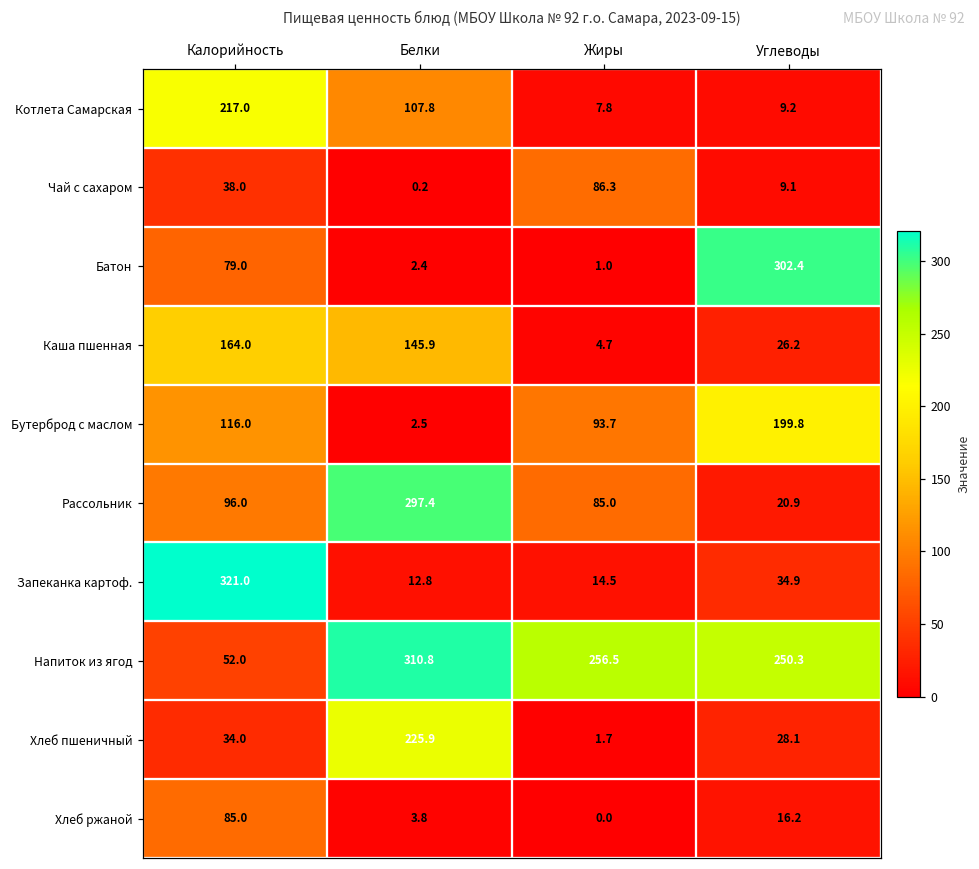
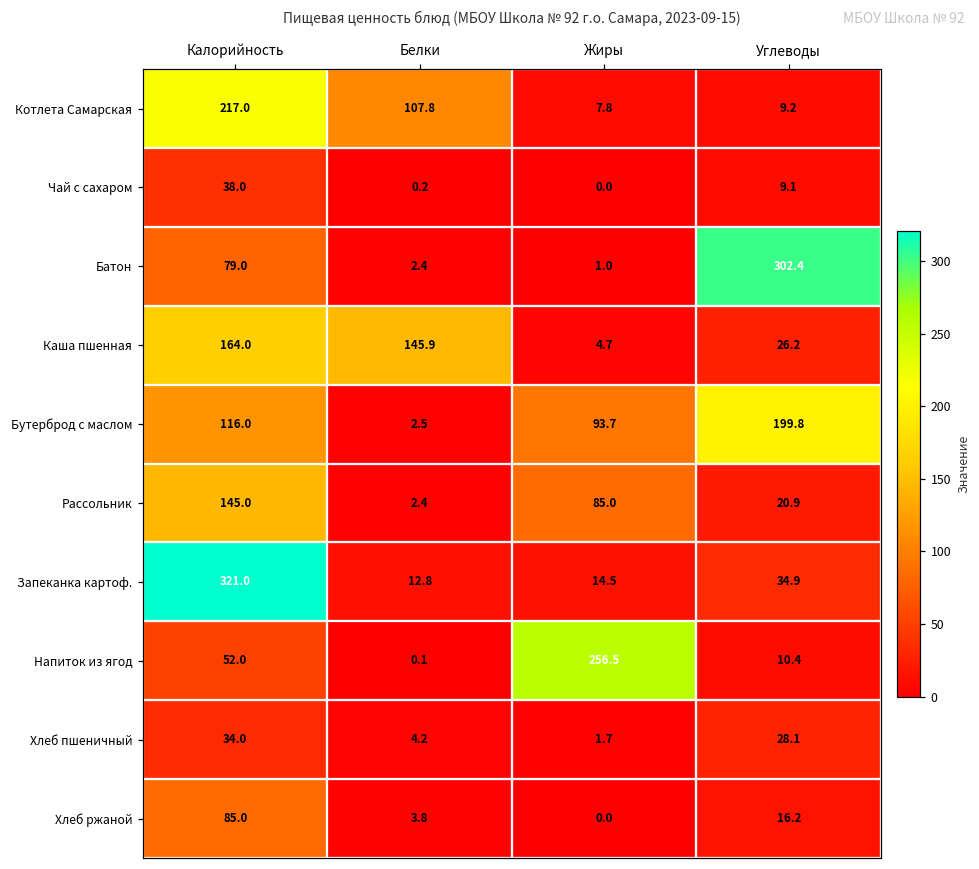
  {
    "Котлета Самарская": {
      "Калорийность": 217.0,
      "Белки": 107.8,
      "Жиры": 7.8,
      "Углеводы": 9.2
    },
    "Чай с сахаром": {
      "Калорийность": 38.0,
      "Белки": 0.2,
-     "Жиры": 86.3,
+     "Жиры": 0.0,
      "Углеводы": 9.1
    },
    "Батон": {
      "Калорийность": 79.0,
      "Белки": 2.4,
      "Жиры": 1.0,
      "Углеводы": 302.4
    },
    "Каша пшенная": {
      "Калорийность": 164.0,
      "Белки": 145.9,
      "Жиры": 4.7,
      "Углеводы": 26.2
    },
    "Бутерброд с маслом": {
      "Калорийность": 116.0,
      "Белки": 2.5,
      "Жиры": 93.7,
      "Углеводы": 199.8
    },
    "Рассольник": {
-     "Калорийность": 96.0,
-     "Белки": 297.4,
+     "Калорийность": 145.0,
+     "Белки": 2.4,
      "Жиры": 85.0,
      "Углеводы": 20.9
    },
    "Запеканка картоф.": {
      "Калорийность": 321.0,
      "Белки": 12.8,
      "Жиры": 14.5,
      "Углеводы": 34.9
    },
    "Напиток из ягод": {
      "Калорийность": 52.0,
-     "Белки": 310.8,
+     "Белки": 0.1,
      "Жиры": 256.5,
-     "Углеводы": 250.3
+     "Углеводы": 10.4
    },
    "Хлеб пшеничный": {
      "Калорийность": 34.0,
-     "Белки": 225.9,
+     "Белки": 4.2,
      "Жиры": 1.7,
      "Углеводы": 28.1
    },
    "Хлеб ржаной": {
      "Калорийность": 85.0,
      "Белки": 3.8,
      "Жиры": 0.0,
      "Углеводы": 16.2
    }
  }
